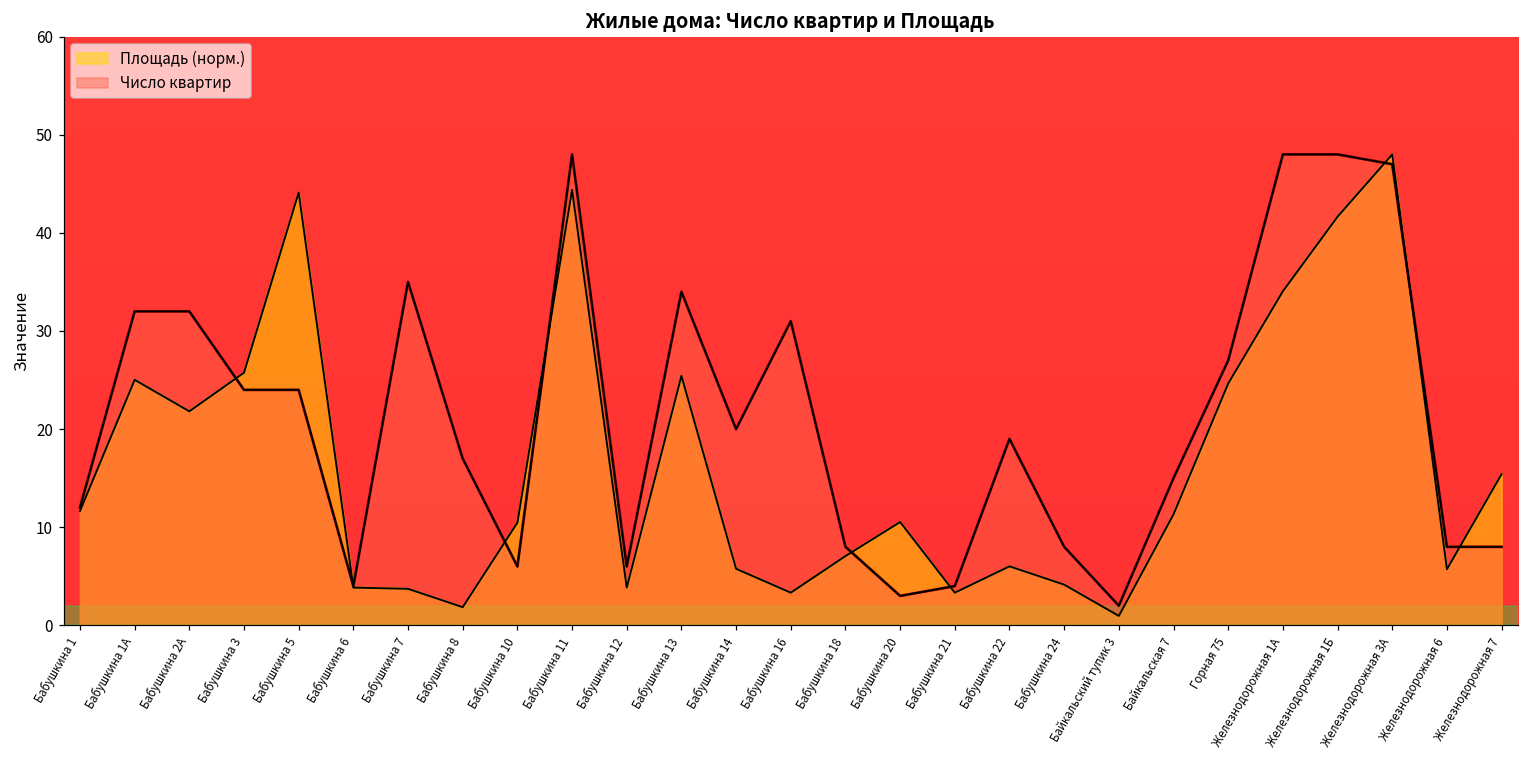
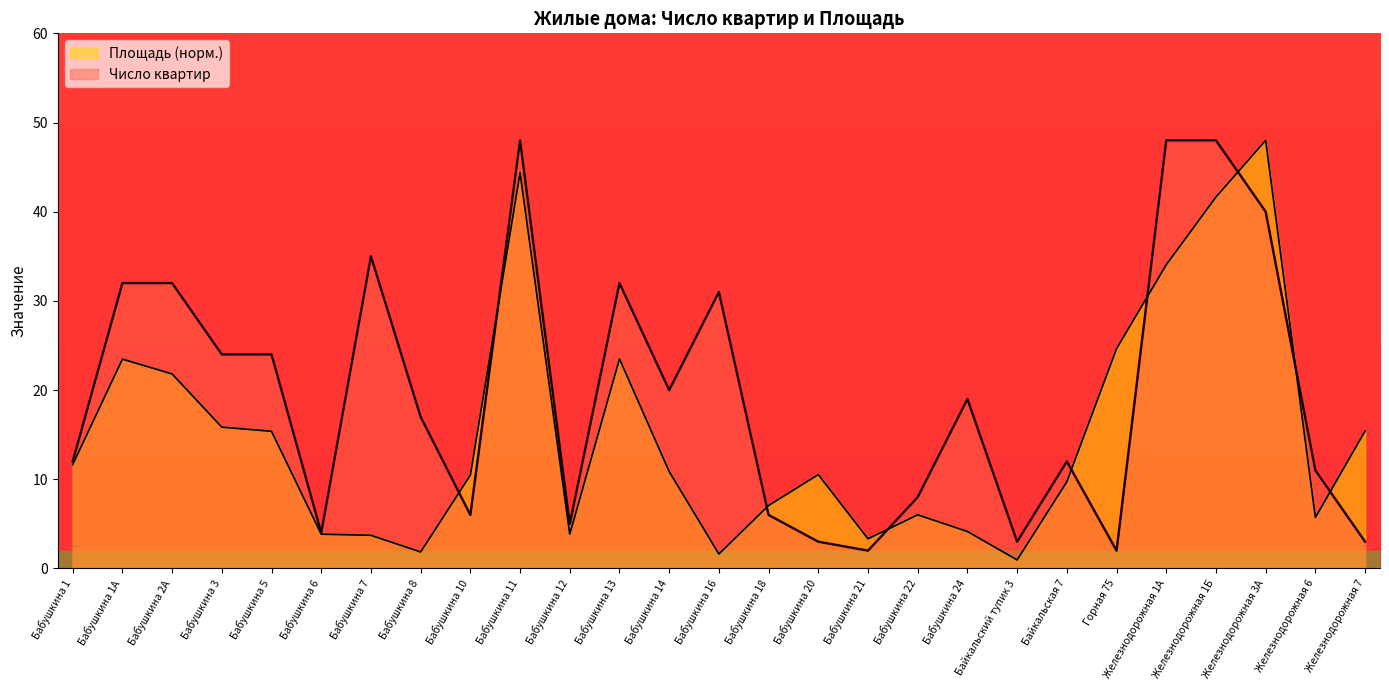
  {
    "Площадь (норм.)": {
      "Бабушкина 1": 12,
-     "Бабушкина 1А": 25,
+     "Бабушкина 1А": 23,
      "Бабушкина 2А": 22,
-     "Бабушкина 3": 26,
-     "Бабушкина 5": 44,
+     "Бабушкина 3": 16,
+     "Бабушкина 5": 15,
      "Бабушкина 7": 4,
      "Бабушкина 8": 2,
      "Бабушкина 10": 10,
      "Бабушкина 11": 44,
      "Бабушкина 12": 4,
-     "Бабушкина 13": 25,
-     "Бабушкина 14": 6,
-     "Бабушкина 16": 3,
+     "Бабушкина 13": 24,
+     "Бабушкина 14": 11,
+     "Бабушкина 16": 2,
      "Бабушкина 18": 7,
      "Бабушкина 20": 11,
      "Бабушкина 21": 3,
      "Бабушкина 22": 6,
      "Бабушкина 24": 4,
      "Байкальский тупик 3": 1,
-     "Байкальская 7": 11,
+     "Байкальская 7": 10,
      "Горная 75": 25,
      "Железнодорожная 1А": 34,
      "Железнодорожная 1Б": 42,
      "Железнодорожная 3А": 48,
      "Железнодорожная 6": 6,
      "Железнодорожная 7": 15
    },
    "Число квартир": {
      "Бабушкина 1": 12,
      "Бабушкина 1А": 32,
      "Бабушкина 2А": 32,
      "Бабушкина 3": 24,
      "Бабушкина 5": 24,
      "Бабушкина 7": 35,
      "Бабушкина 8": 17,
      "Бабушкина 10": 6,
      "Бабушкина 11": 48,
-     "Бабушкина 12": 6,
-     "Бабушкина 13": 34,
+     "Бабушкина 12": 5,
+     "Бабушкина 13": 32,
      "Бабушкина 14": 20,
      "Бабушкина 16": 31,
-     "Бабушкина 18": 8,
+     "Бабушкина 18": 6,
      "Бабушкина 20": 3,
-     "Бабушкина 21": 4,
-     "Бабушкина 22": 19,
-     "Бабушкина 24": 8,
-     "Байкальский тупик 3": 2,
-     "Байкальская 7": 15,
-     "Горная 75": 27,
+     "Бабушкина 21": 2,
+     "Бабушкина 22": 8,
+     "Бабушкина 24": 19,
+     "Байкальский тупик 3": 3,
+     "Байкальская 7": 12,
+     "Горная 75": 2,
      "Железнодорожная 1А": 48,
      "Железнодорожная 1Б": 48,
-     "Железнодорожная 3А": 47,
-     "Железнодорожная 6": 8,
-     "Железнодорожная 7": 8
+     "Железнодорожная 3А": 40,
+     "Железнодорожная 6": 11,
+     "Железнодорожная 7": 3
    }
  }
